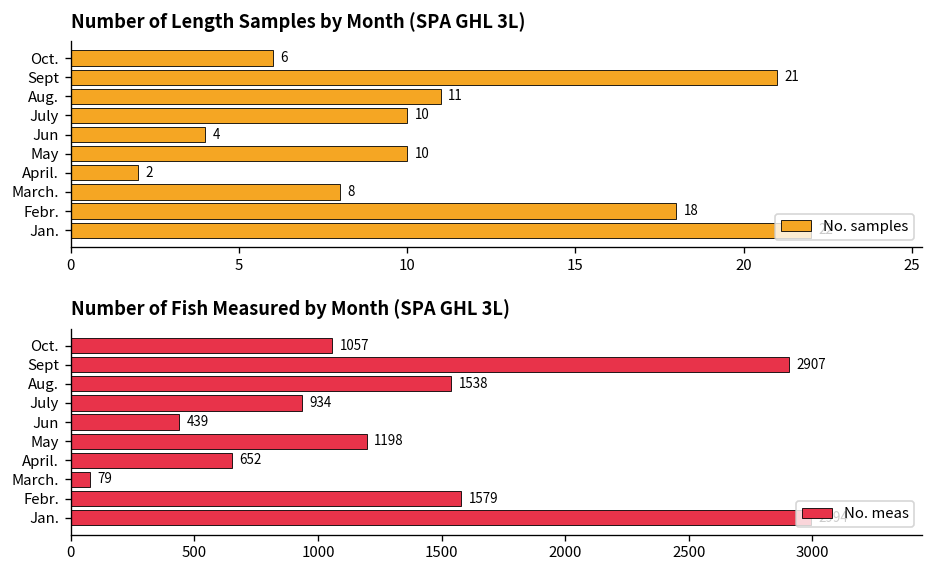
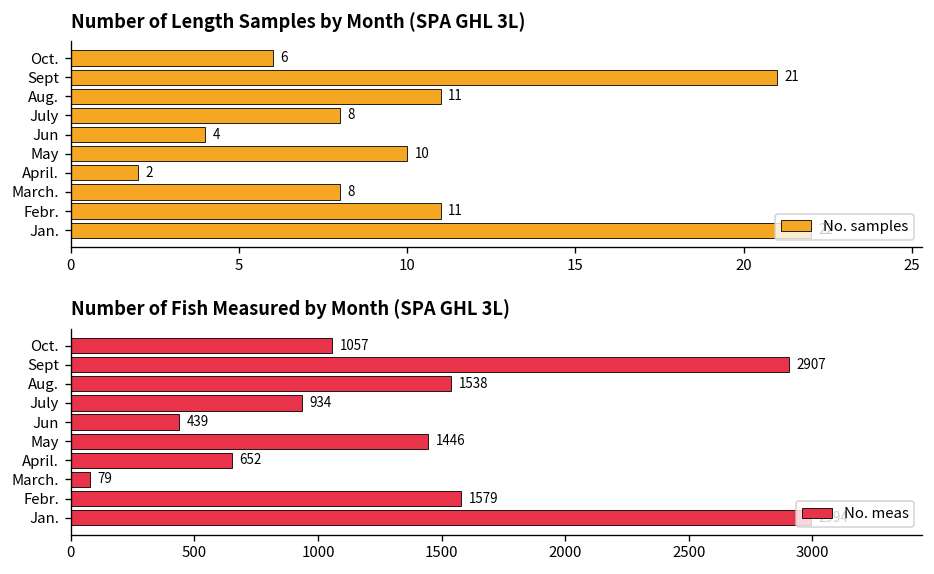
  {
    "Number of Length Samples by Month (SPA GHL 3L)": {
      "Oct.": 6,
      "Sept": 21,
      "Aug.": 11,
-     "July": 10,
+     "July": 8,
      "Jun": 4,
      "May": 10,
      "April.": 2,
      "March.": 8,
-     "Febr.": 18
+     "Febr.": 11
    },
    "Number of Fish Measured by Month (SPA GHL 3L)": {
      "Oct.": 1057,
      "Sept": 2907,
      "Aug.": 1538,
      "July": 934,
      "Jun": 439,
-     "May": 1198,
+     "May": 1446,
      "April.": 652,
      "March.": 79,
      "Febr.": 1579
    }
  }
